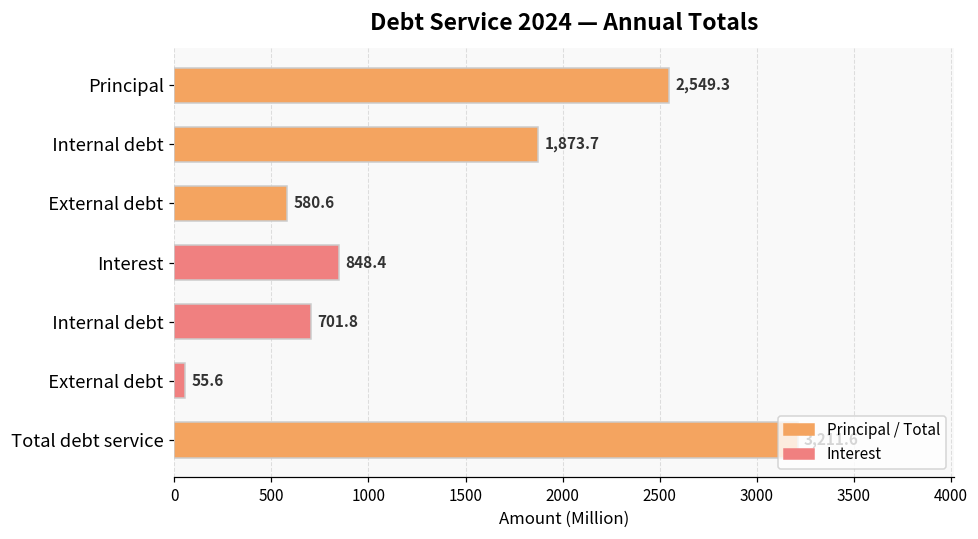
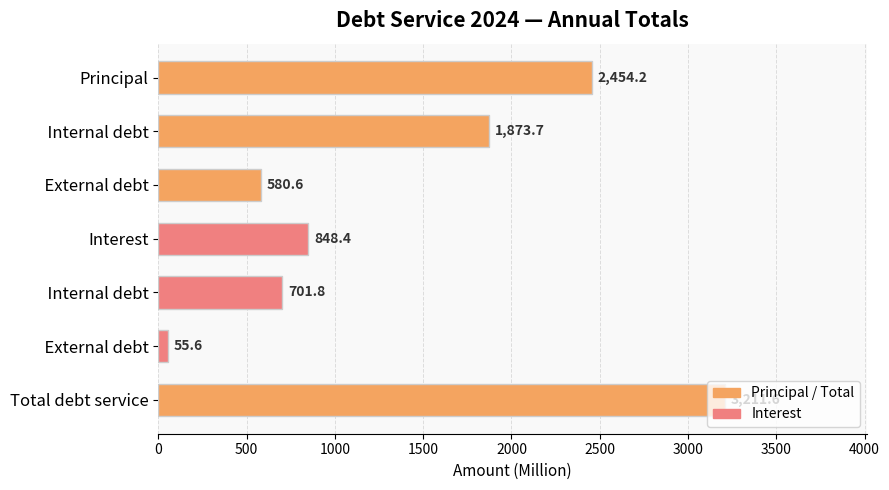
  {
-   "Principal": "2,549.3",
+   "Principal": "2,454.2",
    "Interest": "848.4"
  }
